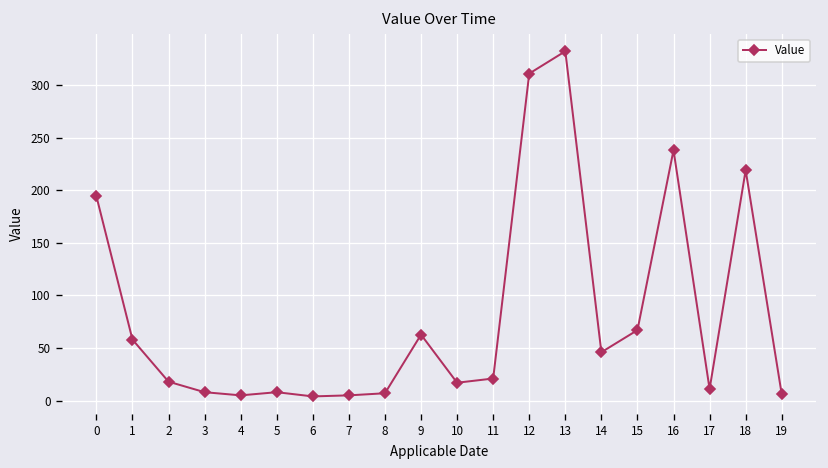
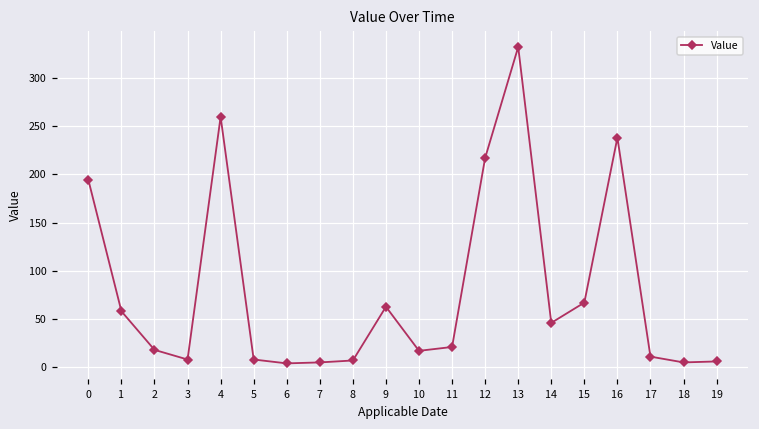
  {
    "0": 190,
    "1": 60,
    "2": 20,
    "3": 10,
-   "4": 10,
+   "4": 260,
    "5": 10,
    "6": 0,
    "7": 10,
    "8": 10,
    "9": 60,
    "10": 20,
    "11": 20,
-   "12": 310,
+   "12": 220,
    "13": 330,
    "14": 50,
    "15": 70,
    "16": 240,
    "17": 10,
-   "18": 220,
+   "18": 10,
    "19": 10
  }
